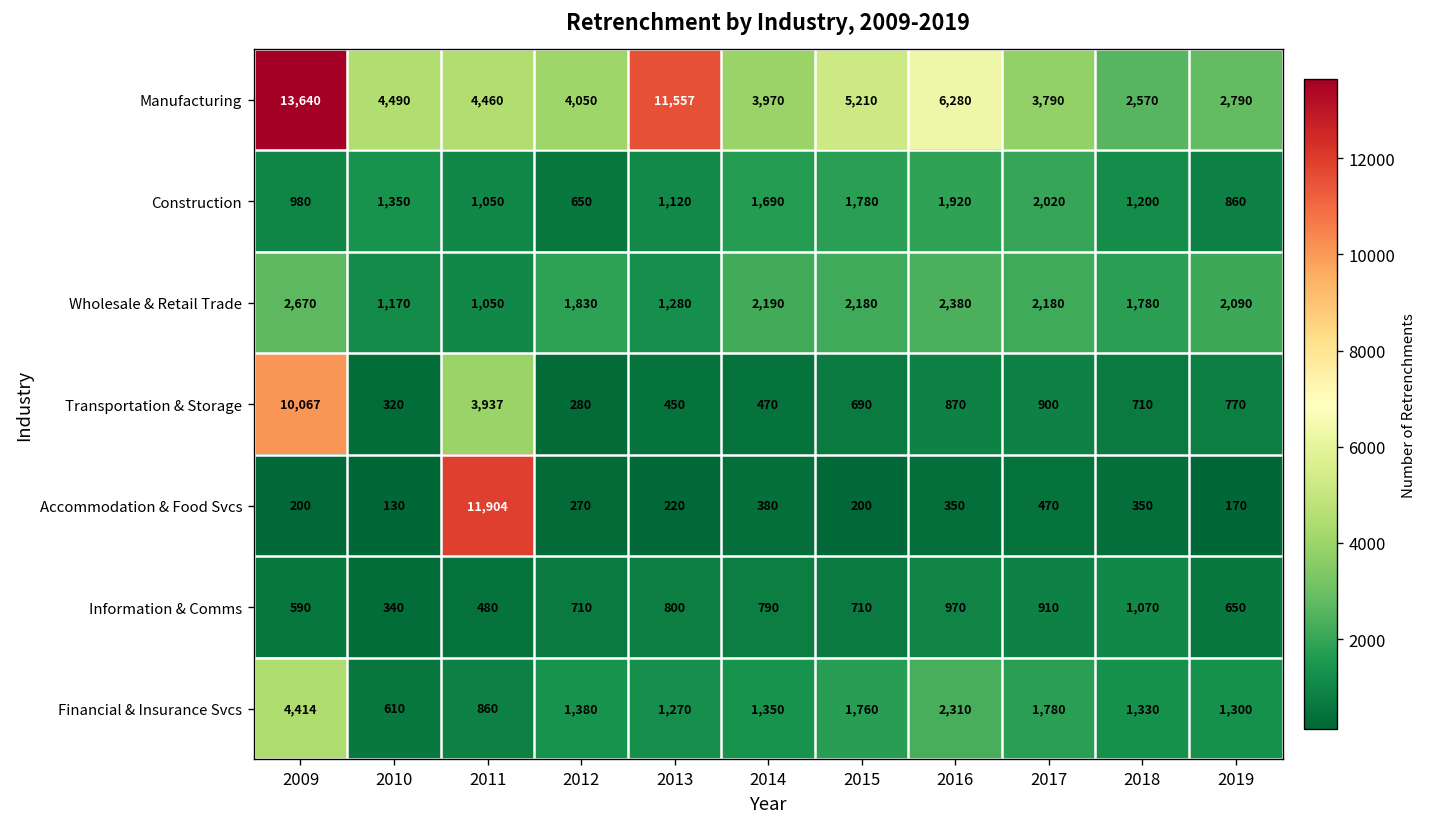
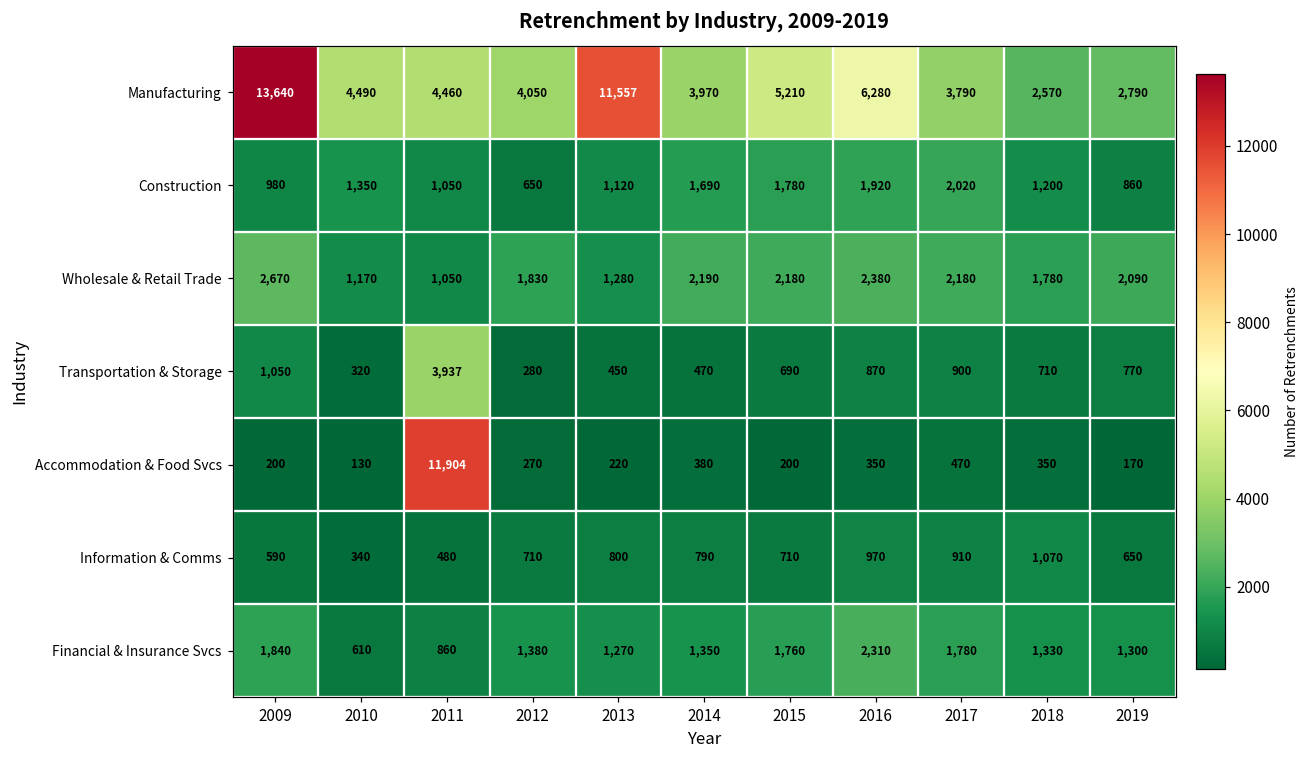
  {
    "Manufacturing": {
      "2009": "13,640",
      "2010": "4,490",
      "2011": "4,460",
      "2012": "4,050",
      "2013": "11,557",
      "2014": "3,970",
      "2015": "5,210",
      "2016": "6,280",
      "2017": "3,790",
      "2018": "2,570",
      "2019": "2,790"
    },
    "Construction": {
      "2009": "980",
      "2010": "1,350",
      "2011": "1,050",
      "2012": "650",
      "2013": "1,120",
      "2014": "1,690",
      "2015": "1,780",
      "2016": "1,920",
      "2017": "2,020",
      "2018": "1,200",
      "2019": "860"
    },
    "Wholesale & Retail Trade": {
      "2009": "2,670",
      "2010": "1,170",
      "2011": "1,050",
      "2012": "1,830",
      "2013": "1,280",
      "2014": "2,190",
      "2015": "2,180",
      "2016": "2,380",
      "2017": "2,180",
      "2018": "1,780",
      "2019": "2,090"
    },
    "Transportation & Storage": {
-     "2009": "10,067",
+     "2009": "1,050",
      "2010": "320",
      "2011": "3,937",
      "2012": "280",
      "2013": "450",
      "2014": "470",
      "2015": "690",
      "2016": "870",
      "2017": "900",
      "2018": "710",
      "2019": "770"
    },
    "Accommodation & Food Svcs": {
      "2009": "200",
      "2010": "130",
      "2011": "11,904",
      "2012": "270",
      "2013": "220",
      "2014": "380",
      "2015": "200",
      "2016": "350",
      "2017": "470",
      "2018": "350",
      "2019": "170"
    },
    "Information & Comms": {
      "2009": "590",
      "2010": "340",
      "2011": "480",
      "2012": "710",
      "2013": "800",
      "2014": "790",
      "2015": "710",
      "2016": "970",
      "2017": "910",
      "2018": "1,070",
      "2019": "650"
    },
    "Financial & Insurance Svcs": {
-     "2009": "4,414",
+     "2009": "1,840",
      "2010": "610",
      "2011": "860",
      "2012": "1,380",
      "2013": "1,270",
      "2014": "1,350",
      "2015": "1,760",
      "2016": "2,310",
      "2017": "1,780",
      "2018": "1,330",
      "2019": "1,300"
    }
  }
